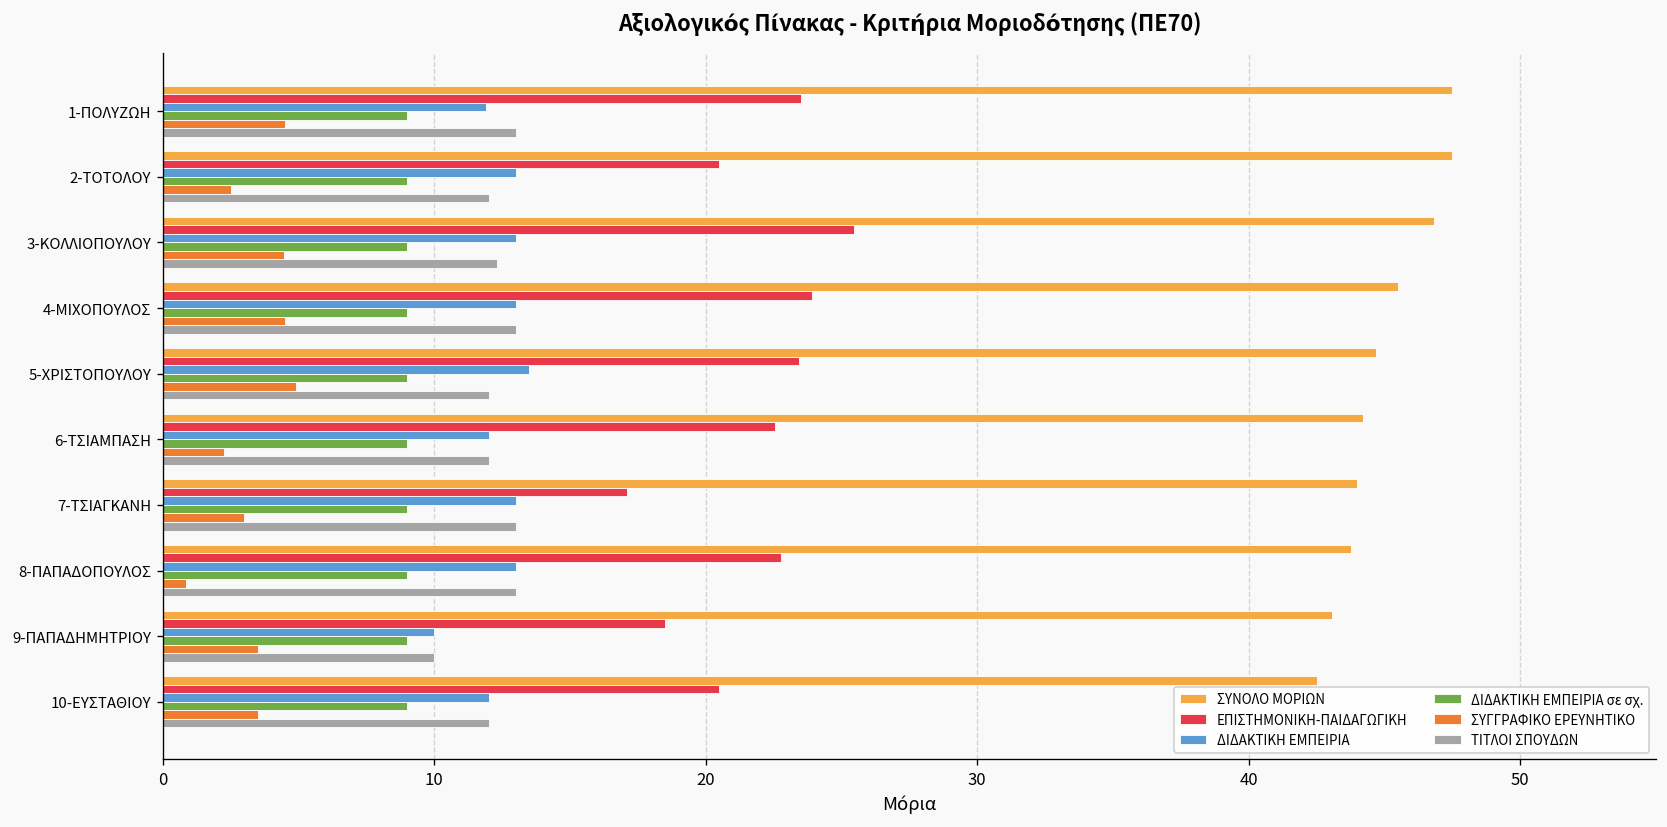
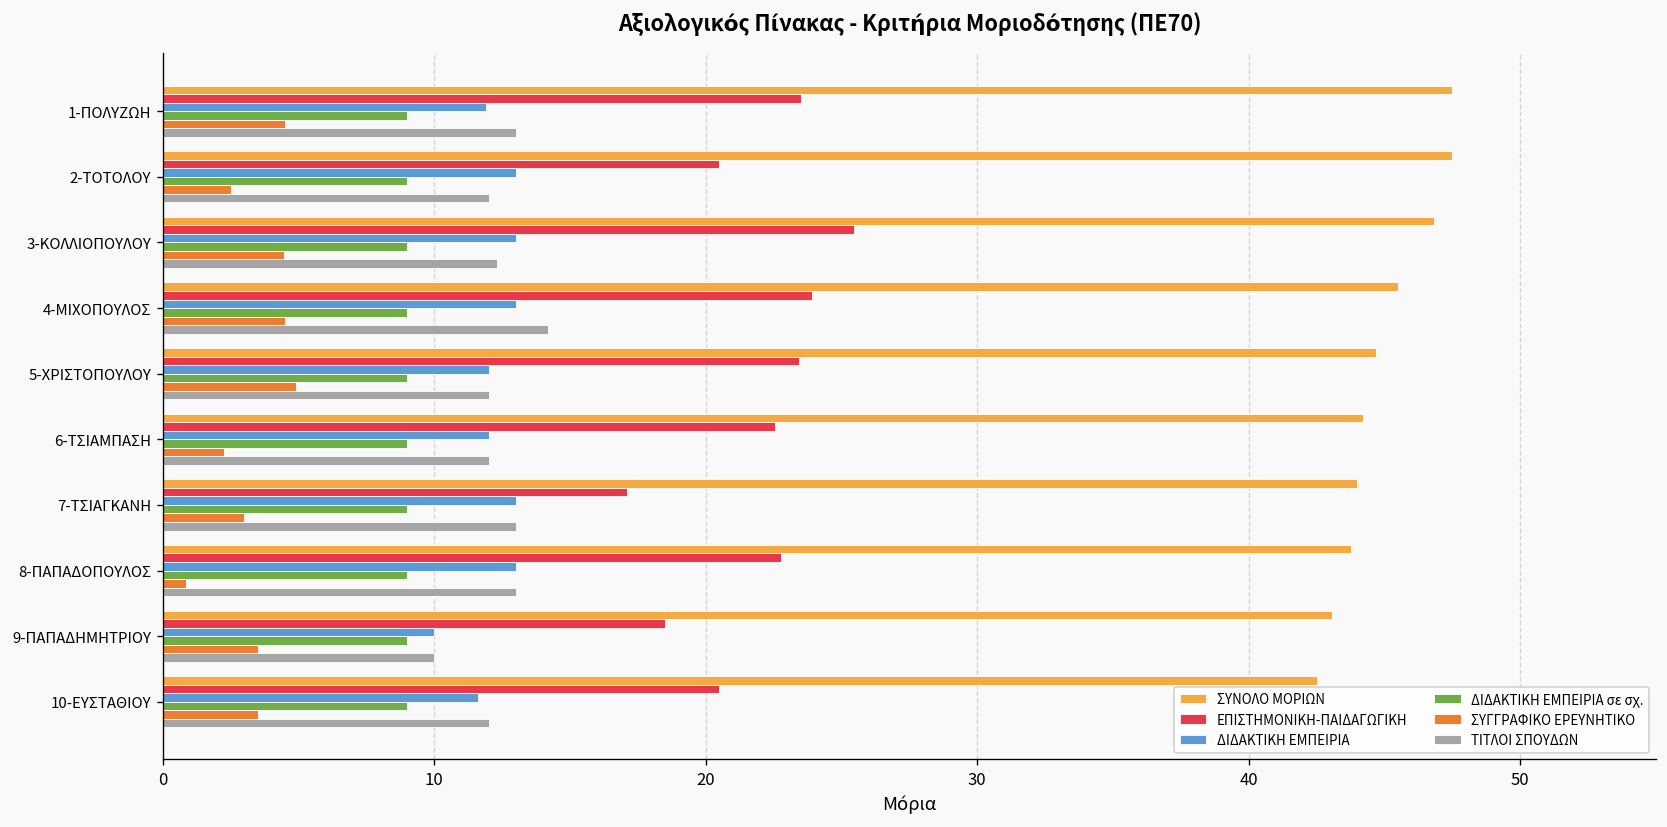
  {
    "ΕΠΙΣΤΗΜΟΝΙΚΗ-ΠΑΙΔΑΓΩΓΙΚΗ": {
      "1-ΠΟΛΥΖΩΗ": 23.5,
      "2-ΤΟΤΟΛΟΥ": 20.5,
      "3-ΚΟΛΛΙΟΠΟΥΛΟΥ": 25.5,
      "4-ΜΙΧΟΠΟΥΛΟΣ": 23.9,
      "5-ΧΡΙΣΤΟΠΟΥΛΟΥ": 23.4,
      "6-ΤΣΙΑΜΠΑΣΗ": 22.6,
      "7-ΤΣΙΑΓΚΑΝΗ": 17.1,
      "8-ΠΑΠΑΔΟΠΟΥΛΟΣ": 22.8,
      "9-ΠΑΠΑΔΗΜΗΤΡΙΟΥ": 18.5,
      "10-ΕΥΣΤΑΘΙΟΥ": 20.5
    },
    "ΔΙΔΑΚΤΙΚΗ ΕΜΠΕΙΡΙΑ": {
      "1-ΠΟΛΥΖΩΗ": 11.9,
      "2-ΤΟΤΟΛΟΥ": 13.0,
      "3-ΚΟΛΛΙΟΠΟΥΛΟΥ": 13.0,
      "4-ΜΙΧΟΠΟΥΛΟΣ": 13.0,
-     "5-ΧΡΙΣΤΟΠΟΥΛΟΥ": 13.5,
+     "5-ΧΡΙΣΤΟΠΟΥΛΟΥ": 12.0,
      "6-ΤΣΙΑΜΠΑΣΗ": 12.0,
      "7-ΤΣΙΑΓΚΑΝΗ": 13.0,
      "8-ΠΑΠΑΔΟΠΟΥΛΟΣ": 13.0,
      "9-ΠΑΠΑΔΗΜΗΤΡΙΟΥ": 10.0,
-     "10-ΕΥΣΤΑΘΙΟΥ": 12.0
+     "10-ΕΥΣΤΑΘΙΟΥ": 11.6
    },
    "ΔΙΔΑΚΤΙΚΗ ΕΜΠΕΙΡΙΑ σε σχ.": {
      "1-ΠΟΛΥΖΩΗ": 9.0,
      "2-ΤΟΤΟΛΟΥ": 9.0,
      "3-ΚΟΛΛΙΟΠΟΥΛΟΥ": 9.0,
      "4-ΜΙΧΟΠΟΥΛΟΣ": 9.0,
      "5-ΧΡΙΣΤΟΠΟΥΛΟΥ": 9.0,
      "6-ΤΣΙΑΜΠΑΣΗ": 9.0,
      "7-ΤΣΙΑΓΚΑΝΗ": 9.0,
      "8-ΠΑΠΑΔΟΠΟΥΛΟΣ": 9.0,
      "9-ΠΑΠΑΔΗΜΗΤΡΙΟΥ": 9.0,
      "10-ΕΥΣΤΑΘΙΟΥ": 9.0
    },
    "ΤΙΤΛΟΙ ΣΠΟΥΔΩΝ": {
      "1-ΠΟΛΥΖΩΗ": 13.0,
      "2-ΤΟΤΟΛΟΥ": 12.0,
      "3-ΚΟΛΛΙΟΠΟΥΛΟΥ": 12.3,
-     "4-ΜΙΧΟΠΟΥΛΟΣ": 13.0,
+     "4-ΜΙΧΟΠΟΥΛΟΣ": 14.2,
      "5-ΧΡΙΣΤΟΠΟΥΛΟΥ": 12.0,
      "6-ΤΣΙΑΜΠΑΣΗ": 12.0,
      "7-ΤΣΙΑΓΚΑΝΗ": 13.0,
      "8-ΠΑΠΑΔΟΠΟΥΛΟΣ": 13.0,
      "9-ΠΑΠΑΔΗΜΗΤΡΙΟΥ": 10.0,
      "10-ΕΥΣΤΑΘΙΟΥ": 12.0
    }
  }
